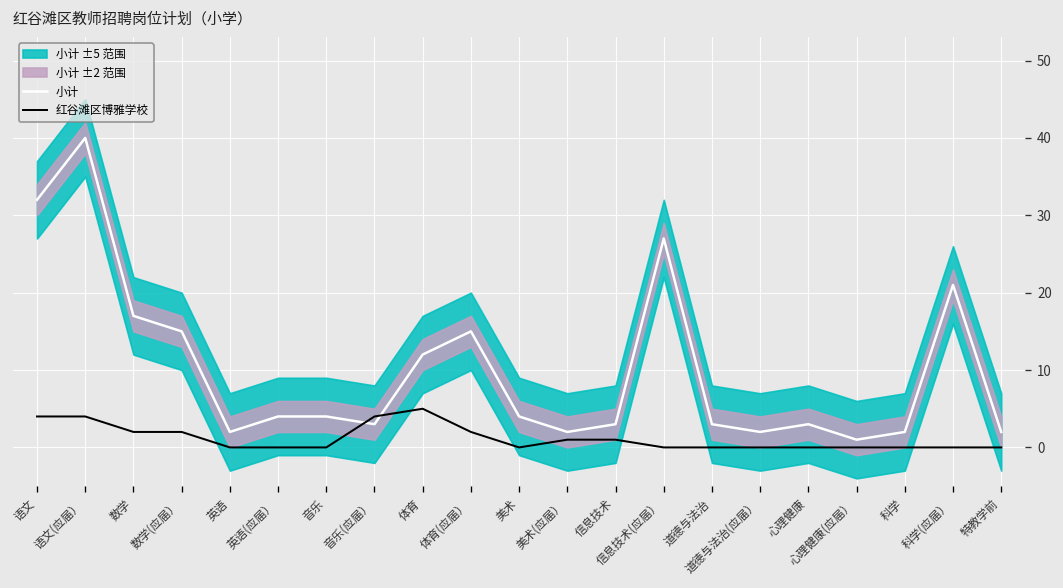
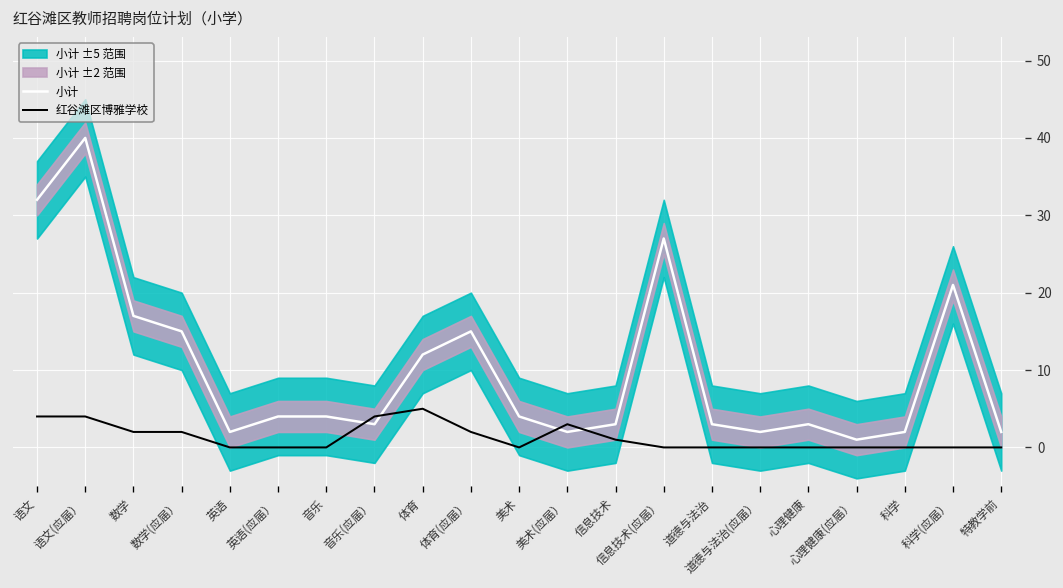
  {
    "小计": {
      "语文": 32,
      "语文(应届）": 40,
      "数学": 17,
      "数学(应届）": 15,
      "英语": 2,
      "英语(应届）": 4,
      "音乐": 4,
      "音乐(应届）": 3,
      "体育": 12,
      "体育(应届）": 15,
      "美术": 4,
      "美术(应届）": 2,
      "信息技术": 3,
      "信息技术(应届）": 27,
      "道德与法治": 3,
      "道德与法治(应届）": 2,
      "心理健康": 3,
      "心理健康(应届）": 1,
      "科学": 2,
      "科学(应届）": 21,
      "特教学前": 2
    },
    "红谷滩区博雅学校": {
      "语文": 4,
      "语文(应届）": 4,
      "数学": 2,
      "数学(应届）": 2,
      "英语": 0,
      "英语(应届）": 0,
      "音乐": 0,
      "音乐(应届）": 4,
      "体育": 5,
      "体育(应届）": 2,
      "美术": 0,
-     "美术(应届）": 1,
+     "美术(应届）": 3,
      "信息技术": 1,
      "信息技术(应届）": 0,
      "道德与法治": 0,
      "道德与法治(应届）": 0,
      "心理健康": 0,
      "心理健康(应届）": 0,
      "科学": 0,
      "科学(应届）": 0,
      "特教学前": 0
    },
    "小计 ±2 范围": {
      "英语": 4,
      "美术(应届）": 4,
      "道德与法治(应届）": 4,
      "科学": 4,
      "特教学前": 4
    }
  }
